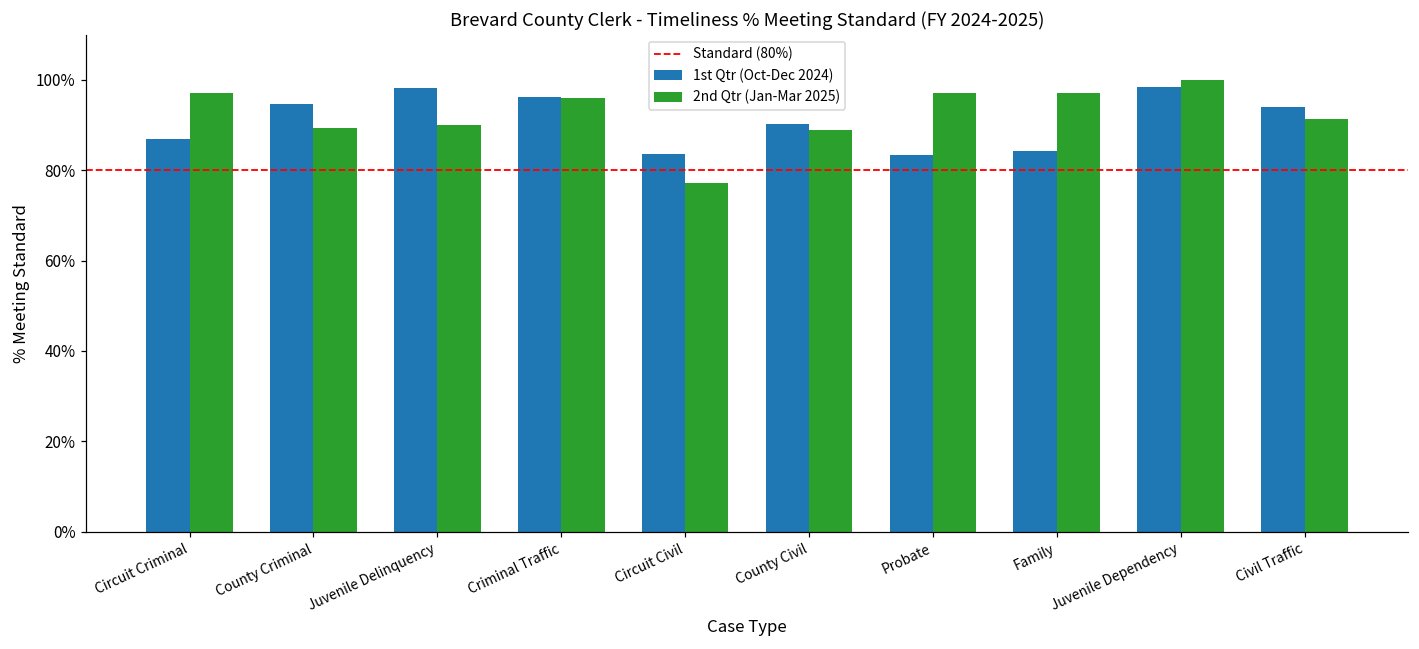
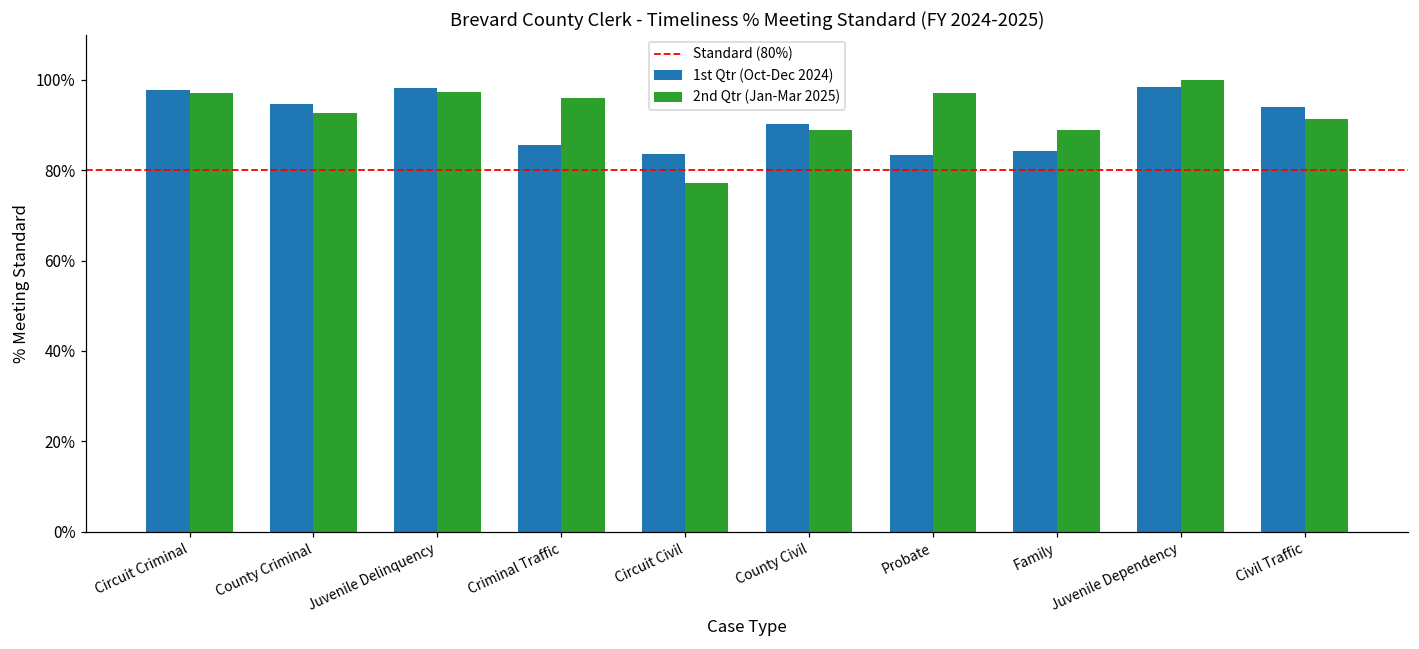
  {
    "1st Qtr (Oct-Dec 2024)": {
-     "Circuit Criminal": "87%",
+     "Circuit Criminal": "98%",
      "County Criminal": "95%",
      "Juvenile Delinquency": "98%",
-     "Criminal Traffic": "96%",
+     "Criminal Traffic": "86%",
      "Circuit Civil": "84%",
      "County Civil": "90%",
      "Probate": "83%",
      "Family": "84%",
      "Juvenile Dependency": "98%",
      "Civil Traffic": "94%"
    },
    "2nd Qtr (Jan-Mar 2025)": {
      "Circuit Criminal": "97%",
-     "County Criminal": "89%",
-     "Juvenile Delinquency": "90%",
+     "County Criminal": "93%",
+     "Juvenile Delinquency": "97%",
      "Criminal Traffic": "96%",
      "Circuit Civil": "77%",
      "County Civil": "89%",
      "Probate": "97%",
-     "Family": "97%",
+     "Family": "89%",
      "Juvenile Dependency": "100%",
      "Civil Traffic": "91%"
    }
  }
